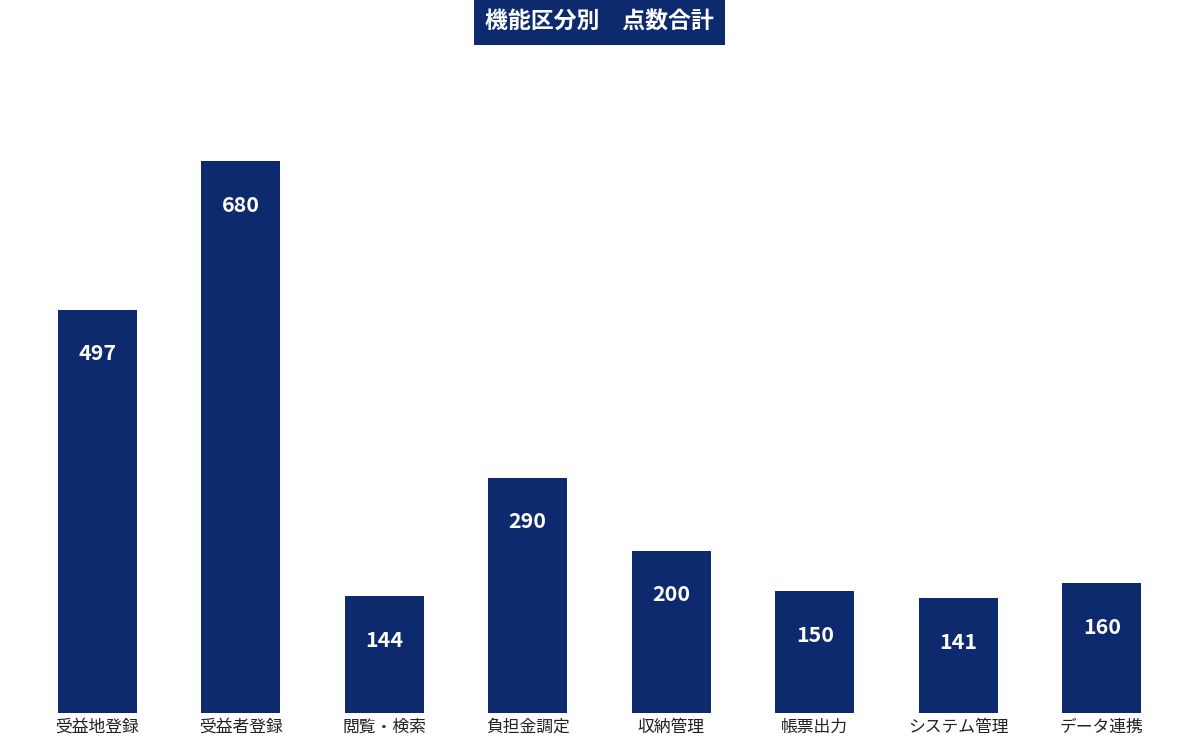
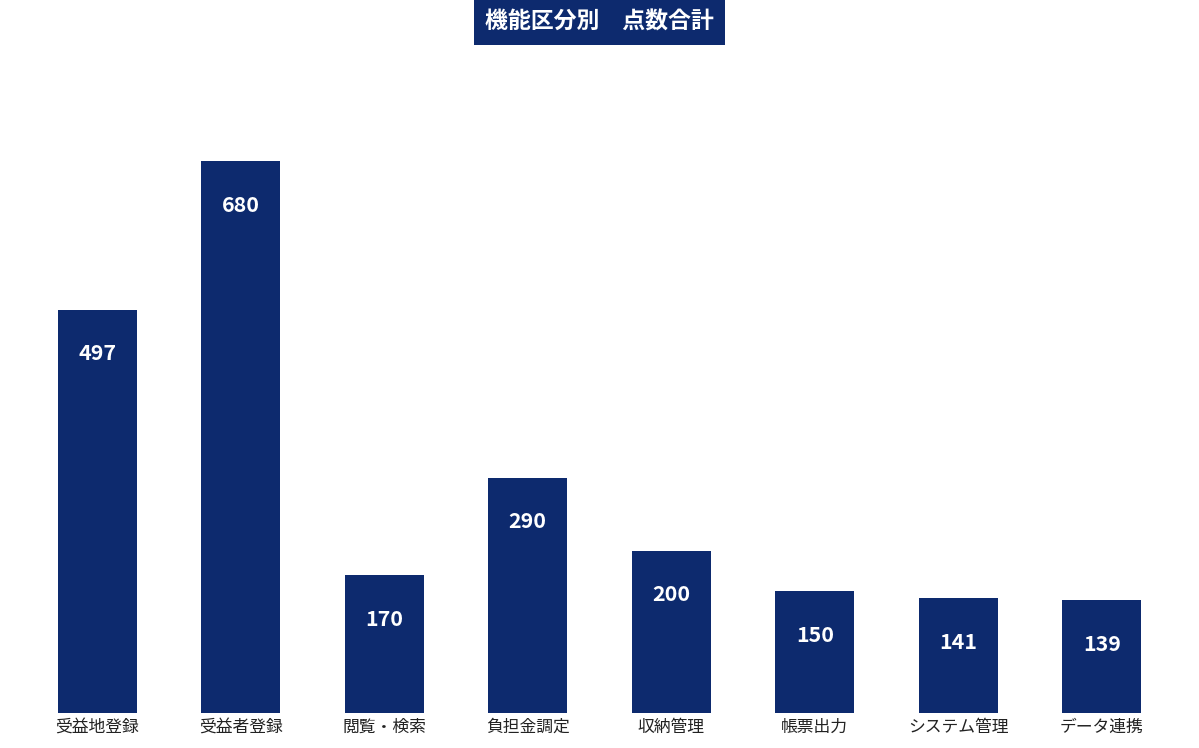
  {
    "受益地登録": 497,
    "受益者登録": 680,
-   "閲覧・検索": 144,
+   "閲覧・検索": 170,
    "負担金調定": 290,
    "収納管理": 200,
    "帳票出力": 150,
    "システム管理": 141,
-   "データ連携": 160
+   "データ連携": 139
  }
